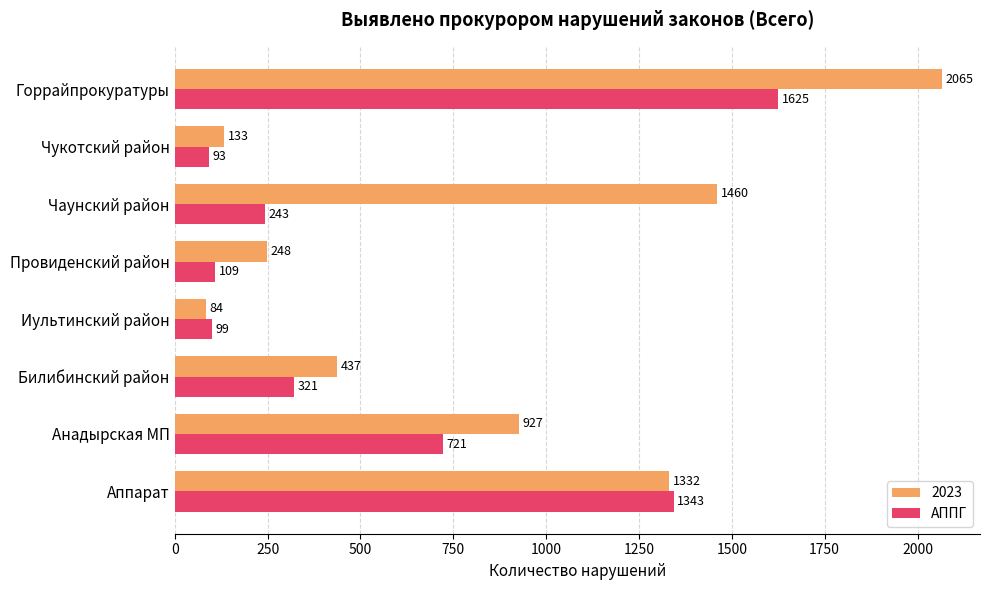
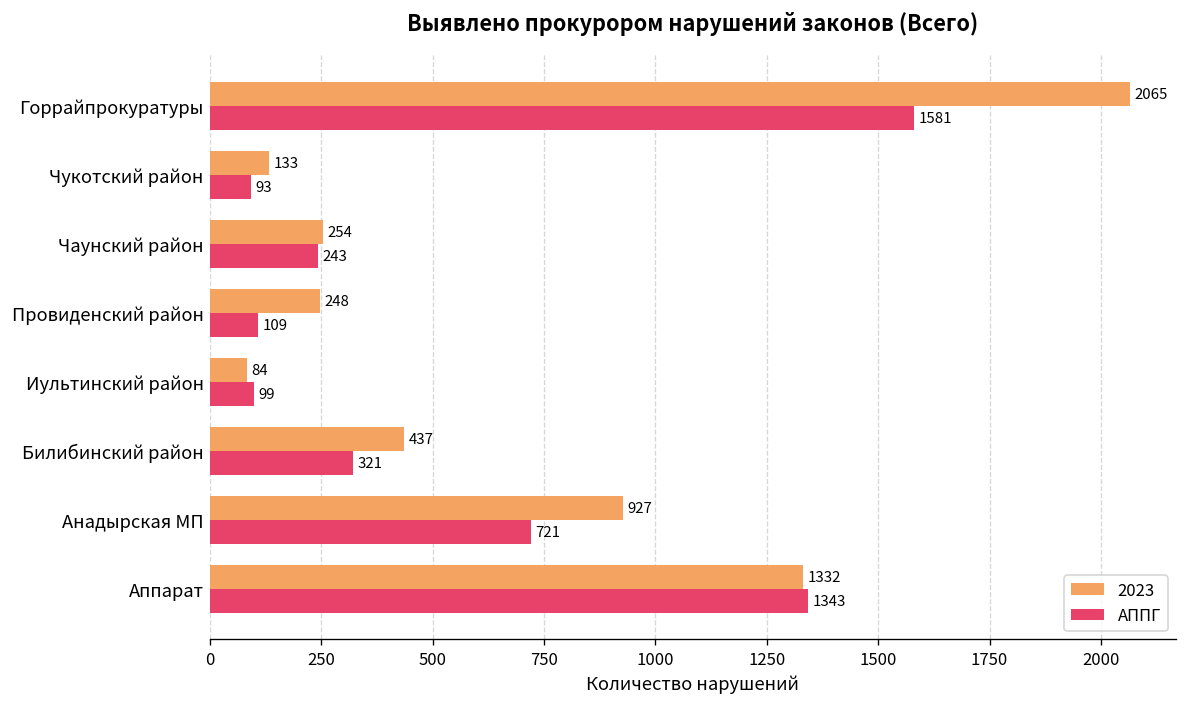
  {
    "2023": {
      "Горрайпрокуратуры": 2065,
      "Чукотский район": 133,
-     "Чаунский район": 1460,
+     "Чаунский район": 254,
      "Провиденский район": 248,
      "Иультинский район": 84,
      "Билибинский район": 437,
      "Анадырская МП": 927,
      "Аппарат": 1332
    },
    "АППГ": {
-     "Горрайпрокуратуры": 1625,
+     "Горрайпрокуратуры": 1581,
      "Чукотский район": 93,
      "Чаунский район": 243,
      "Провиденский район": 109,
      "Иультинский район": 99,
      "Билибинский район": 321,
      "Анадырская МП": 721,
      "Аппарат": 1343
    }
  }
